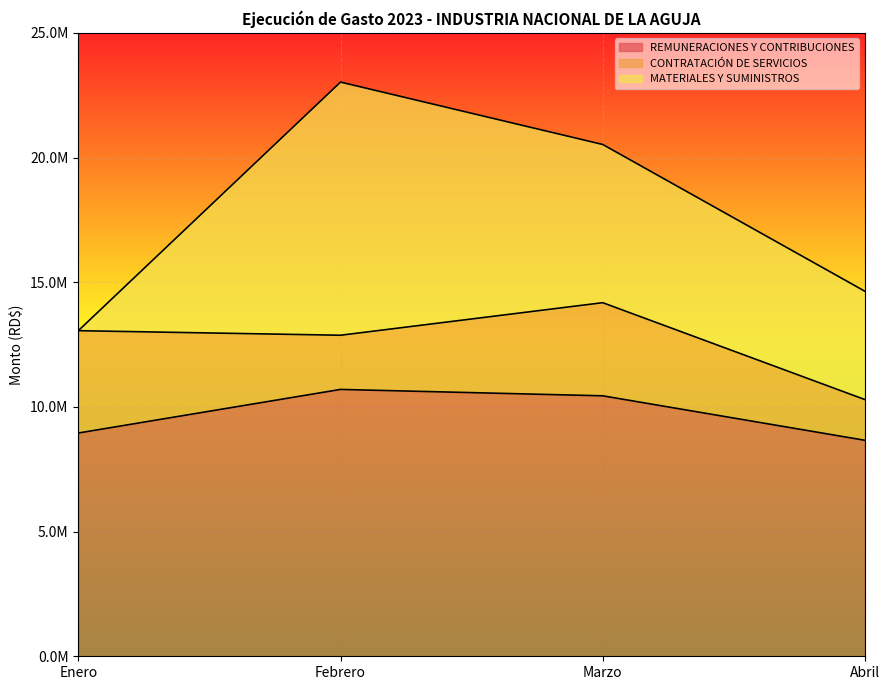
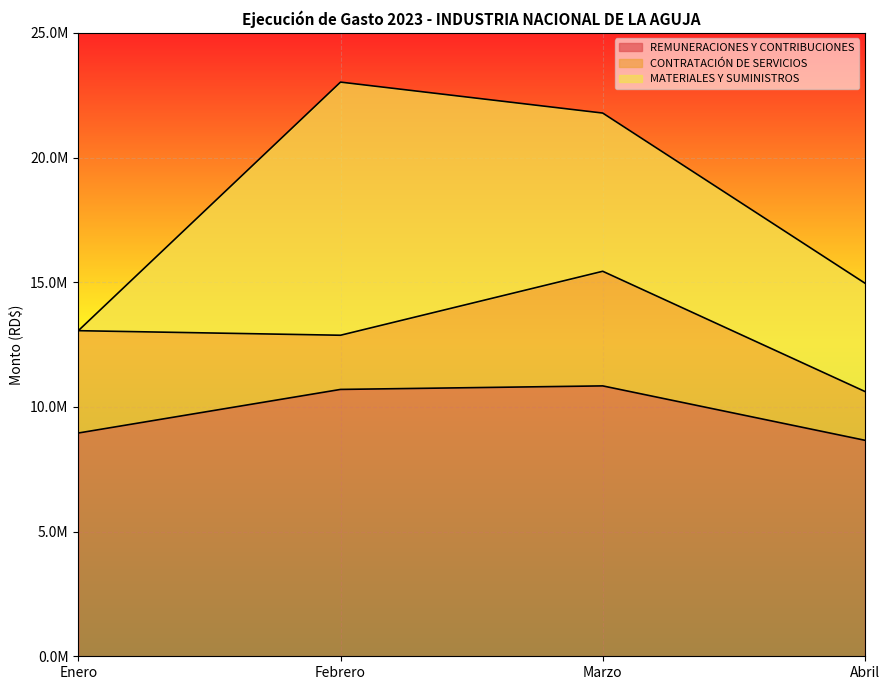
  {
    "REMUNERACIONES Y CONTRIBUCIONES": {
      "Enero": 9000000,
      "Febrero": 10700000,
-     "Marzo": 10400000,
+     "Marzo": 10800000,
      "Abril": 8700000
    },
    "CONTRATACIÓN DE SERVICIOS": {
      "Febrero": 2200000,
-     "Marzo": 3700000,
-     "Abril": 1600000
+     "Marzo": 4600000,
+     "Abril": 2000000
    },
    "MATERIALES Y SUMINISTROS": {
      "Febrero": 10200000,
      "Marzo": 6300000,
      "Abril": 4300000
    }
  }
